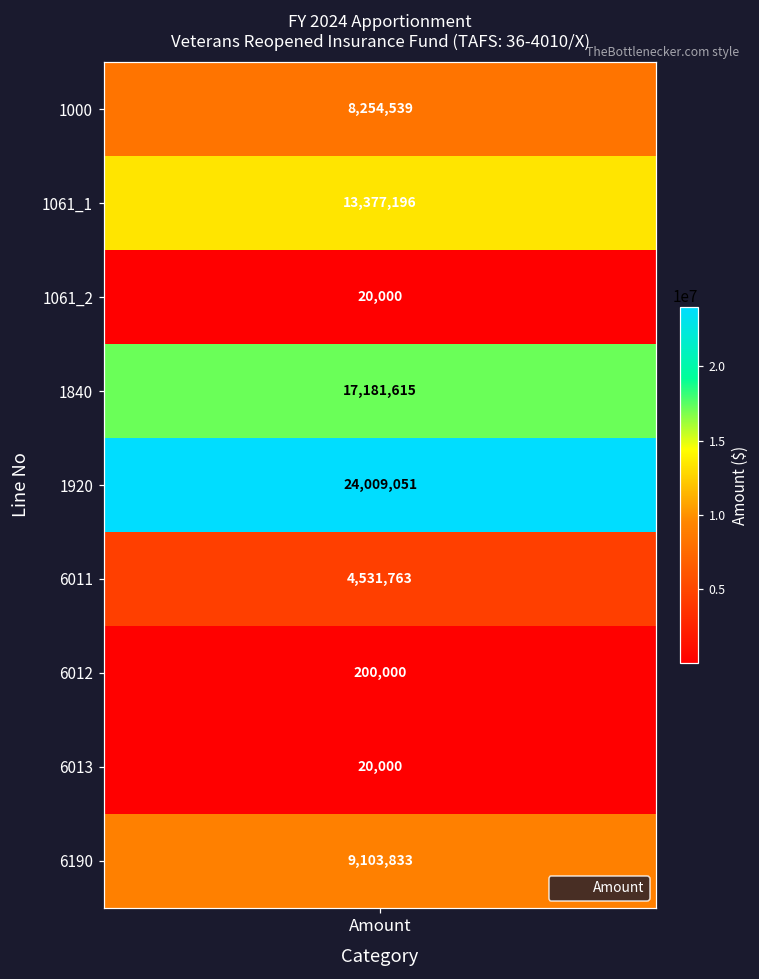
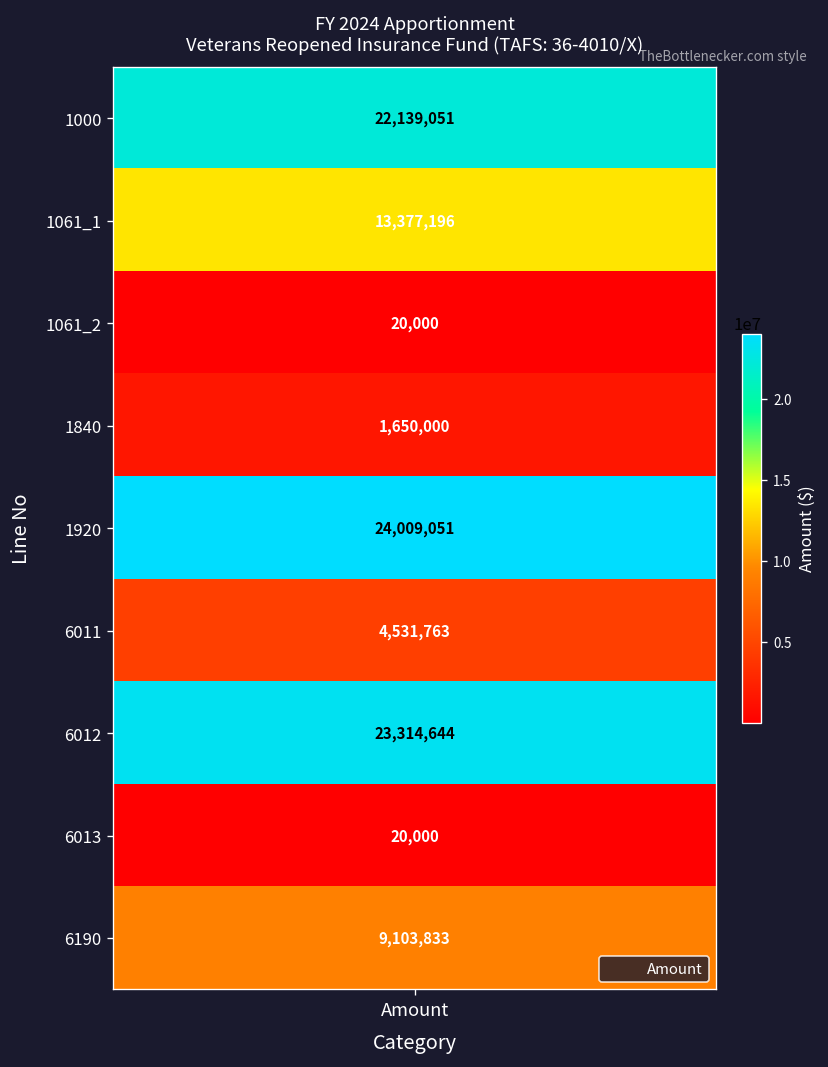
  {
    "1000": {
-     "Amount": "8,254,539"
+     "Amount": "22,139,051"
    },
    "1061_1": {
      "Amount": "13,377,196"
    },
    "1061_2": {
      "Amount": "20,000"
    },
    "1840": {
-     "Amount": "17,181,615"
+     "Amount": "1,650,000"
    },
    "1920": {
      "Amount": "24,009,051"
    },
    "6011": {
      "Amount": "4,531,763"
    },
    "6012": {
-     "Amount": "200,000"
+     "Amount": "23,314,644"
    },
    "6013": {
      "Amount": "20,000"
    },
    "6190": {
      "Amount": "9,103,833"
    }
  }
